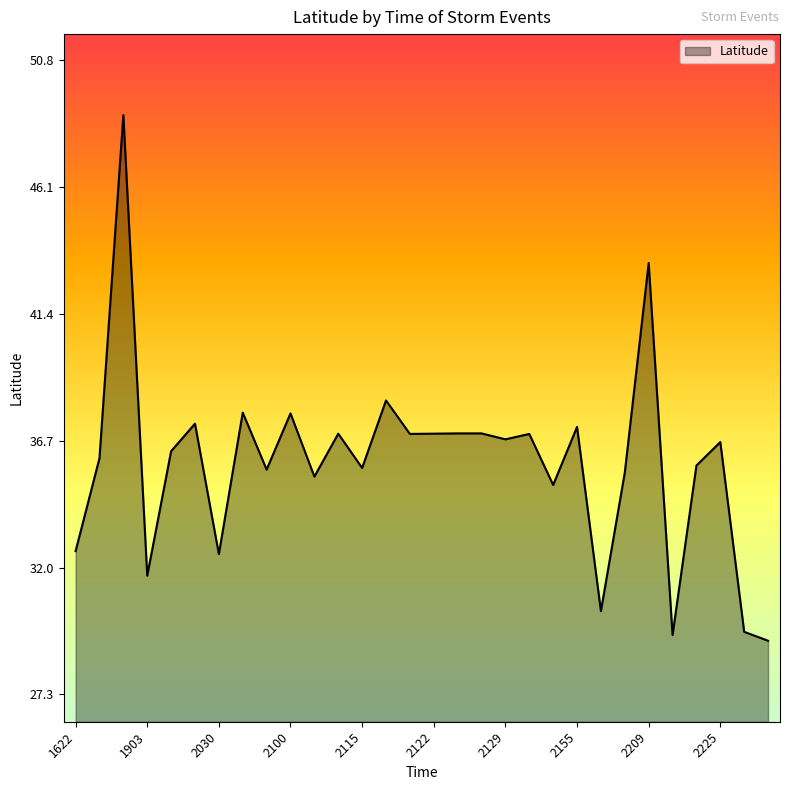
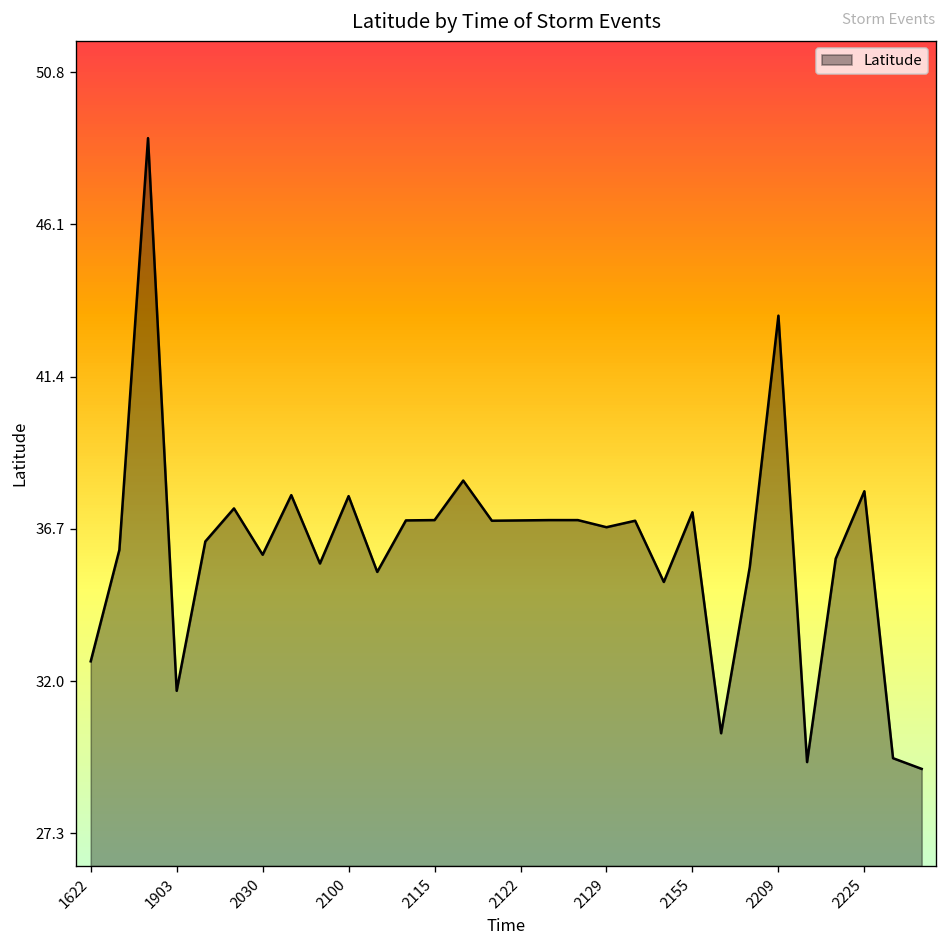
  {
    "1622": 32.6,
    "1903": 31.7,
-   "2030": 32.5,
+   "2030": 35.9,
    "2100": 37.7,
-   "2115": 35.7,
+   "2115": 37.0,
    "2129": 36.8,
    "2155": 37.2,
    "2209": 43.3,
-   "2225": 36.7
+   "2225": 37.9
  }
